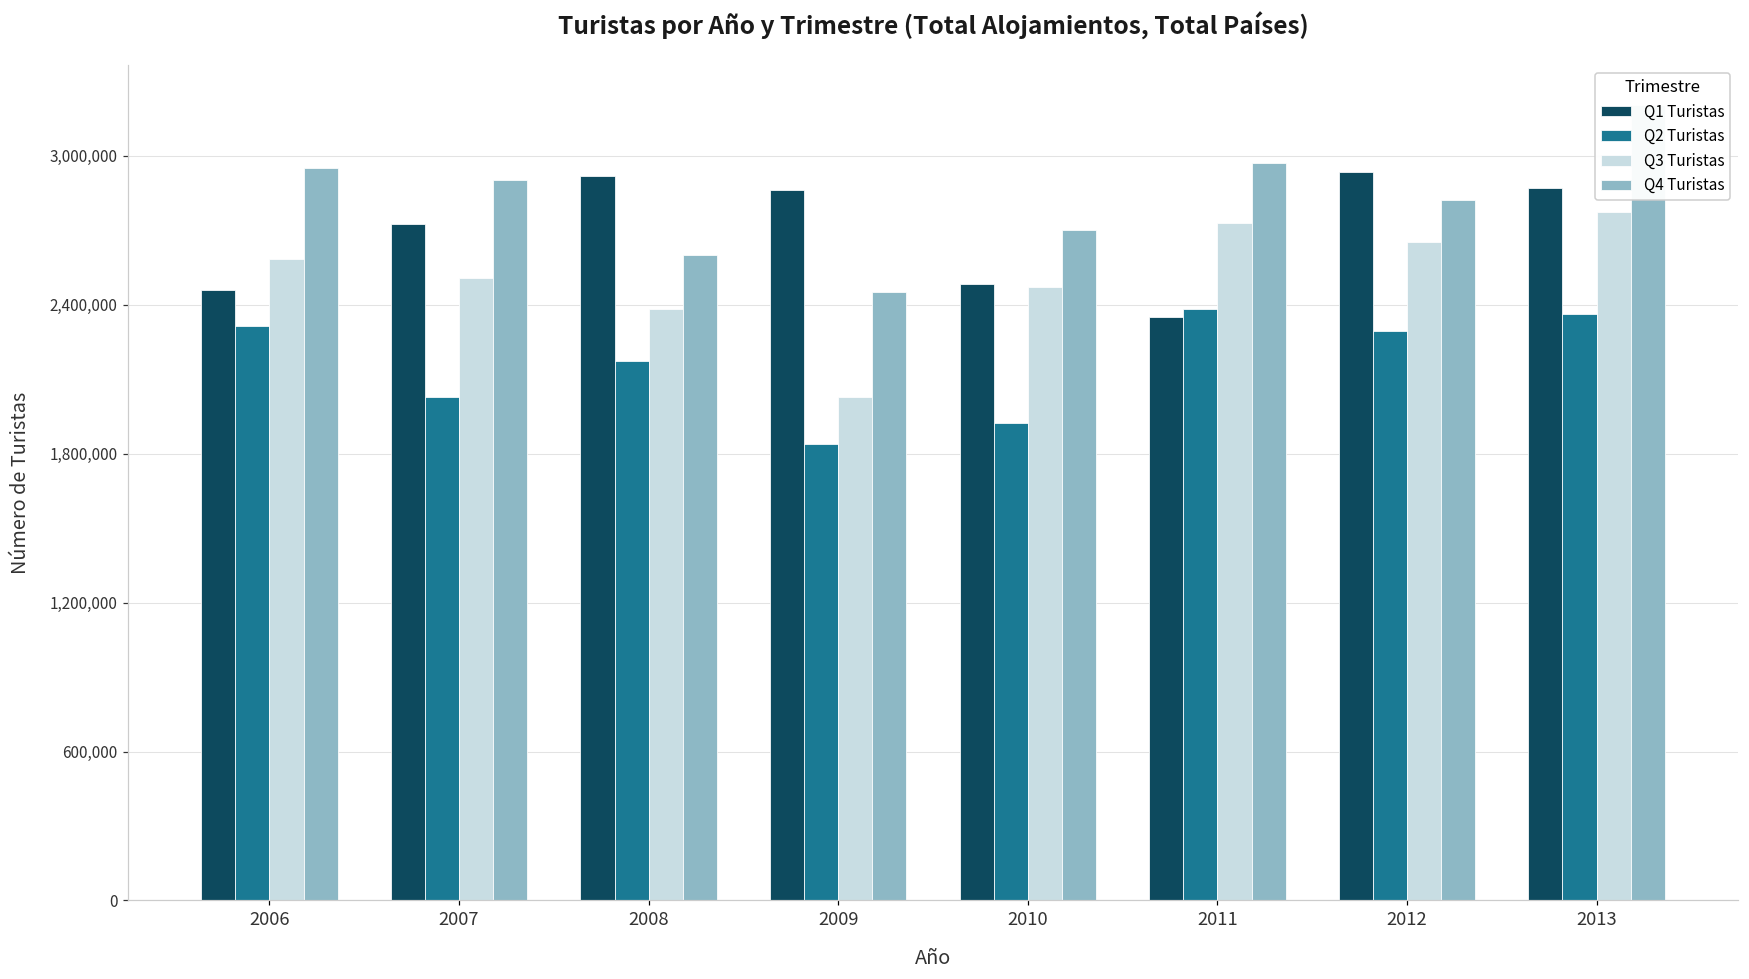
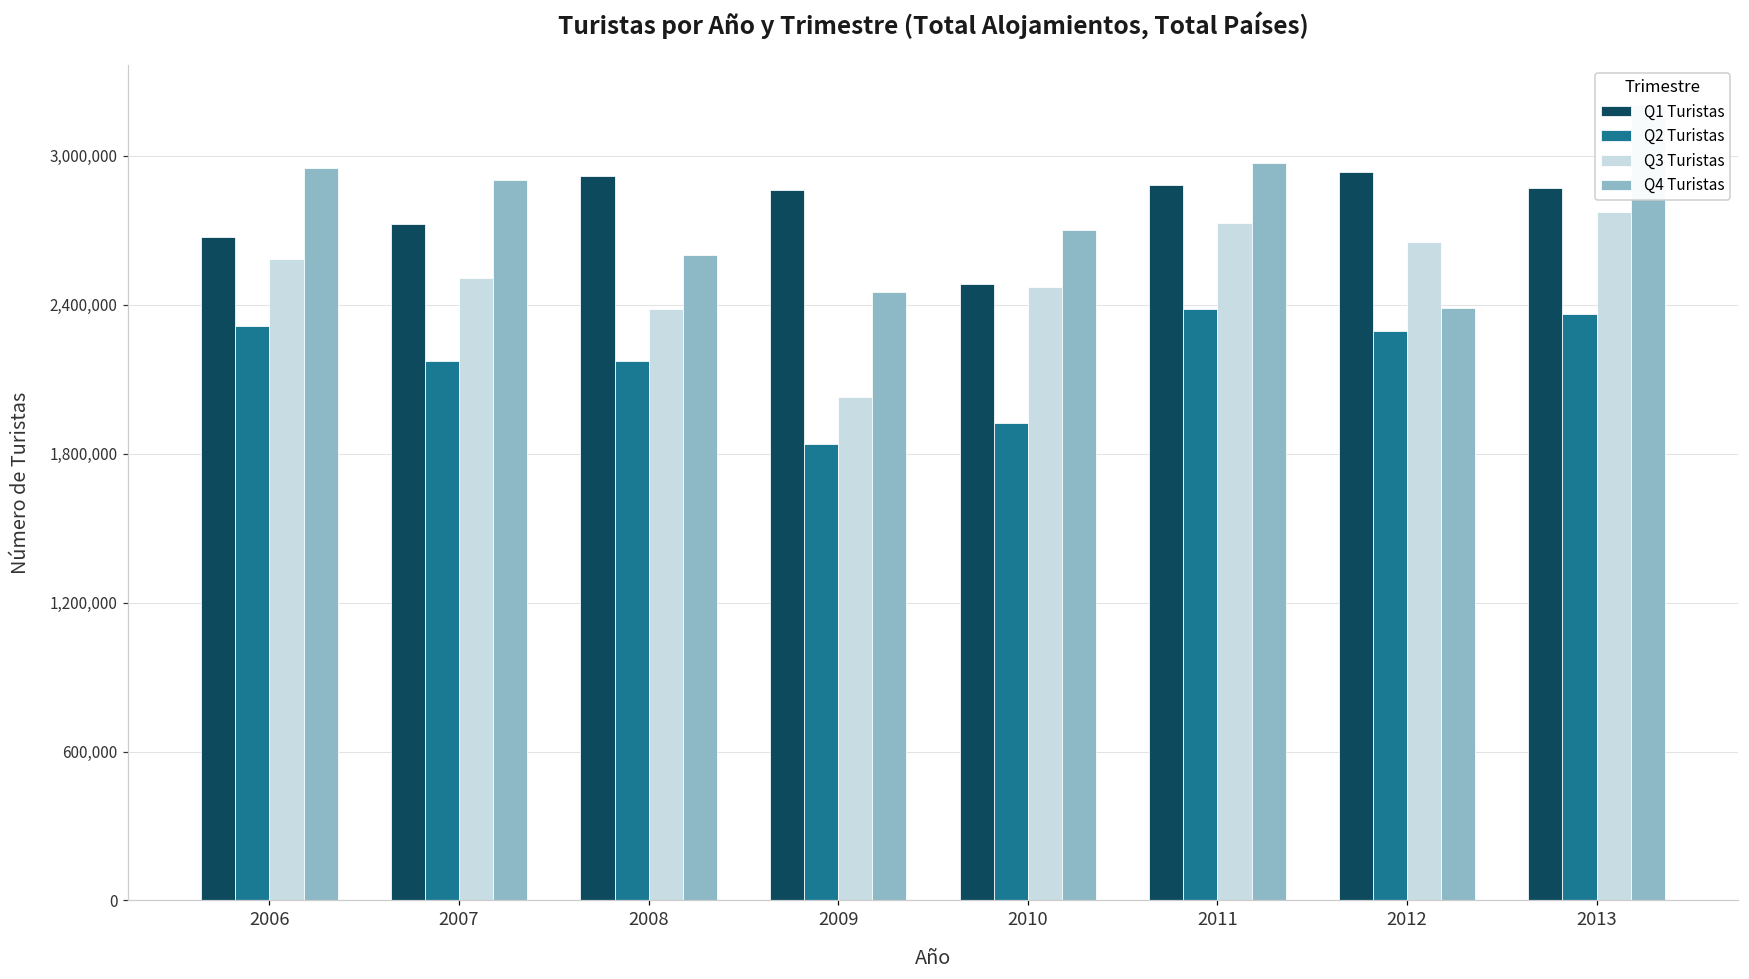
  {
    "Q1 Turistas": {
-     "2006": "2,460,000",
+     "2006": "2,670,000",
      "2007": "2,720,000",
      "2008": "2,920,000",
      "2009": "2,860,000",
      "2010": "2,480,000",
-     "2011": "2,350,000",
+     "2011": "2,880,000",
      "2012": "2,930,000",
      "2013": "2,870,000"
    },
    "Q2 Turistas": {
      "2006": "2,320,000",
-     "2007": "2,030,000",
+     "2007": "2,170,000",
      "2008": "2,170,000",
      "2009": "1,840,000",
      "2010": "1,920,000",
      "2011": "2,380,000",
      "2012": "2,290,000",
      "2013": "2,360,000"
    },
    "Q3 Turistas": {
      "2006": "2,580,000",
      "2007": "2,510,000",
      "2008": "2,380,000",
      "2009": "2,030,000",
      "2010": "2,470,000",
      "2011": "2,730,000",
      "2012": "2,650,000",
      "2013": "2,770,000"
    },
    "Q4 Turistas": {
      "2006": "2,950,000",
      "2007": "2,900,000",
      "2008": "2,600,000",
      "2009": "2,450,000",
      "2010": "2,700,000",
      "2011": "2,970,000",
-     "2012": "2,820,000"
+     "2012": "2,390,000"
    }
  }
